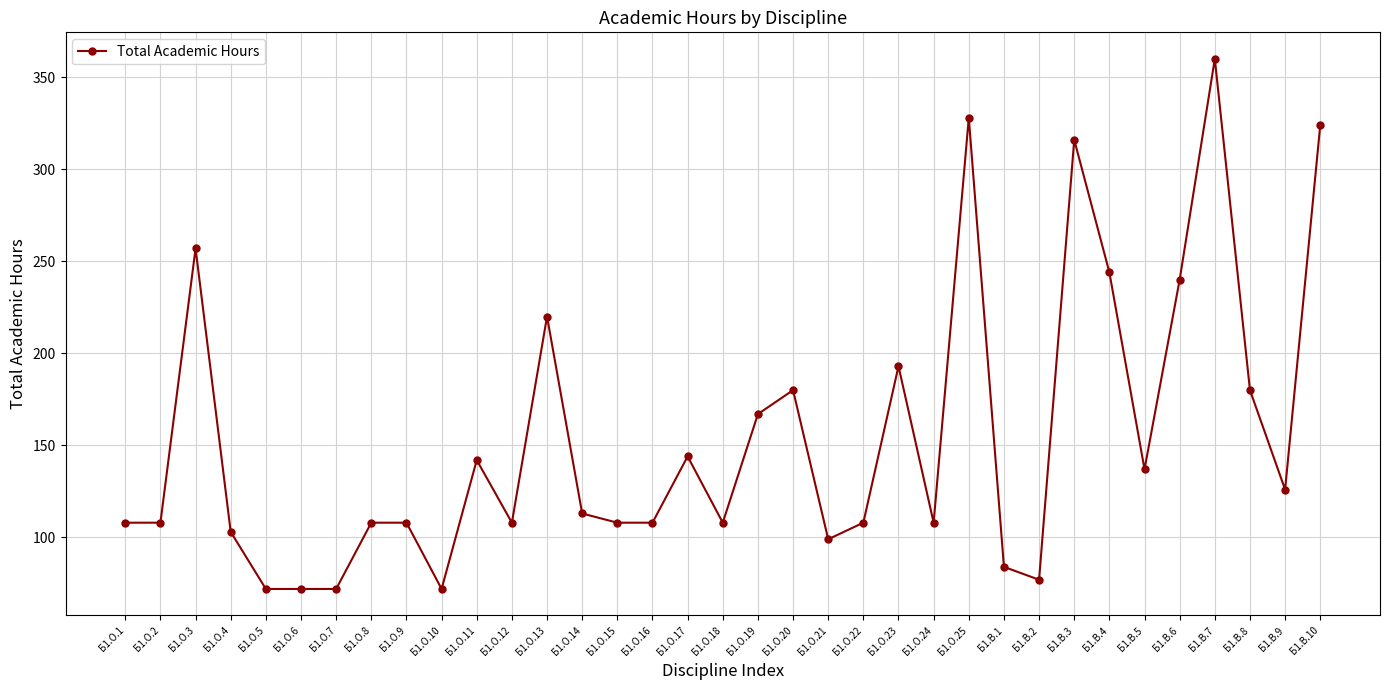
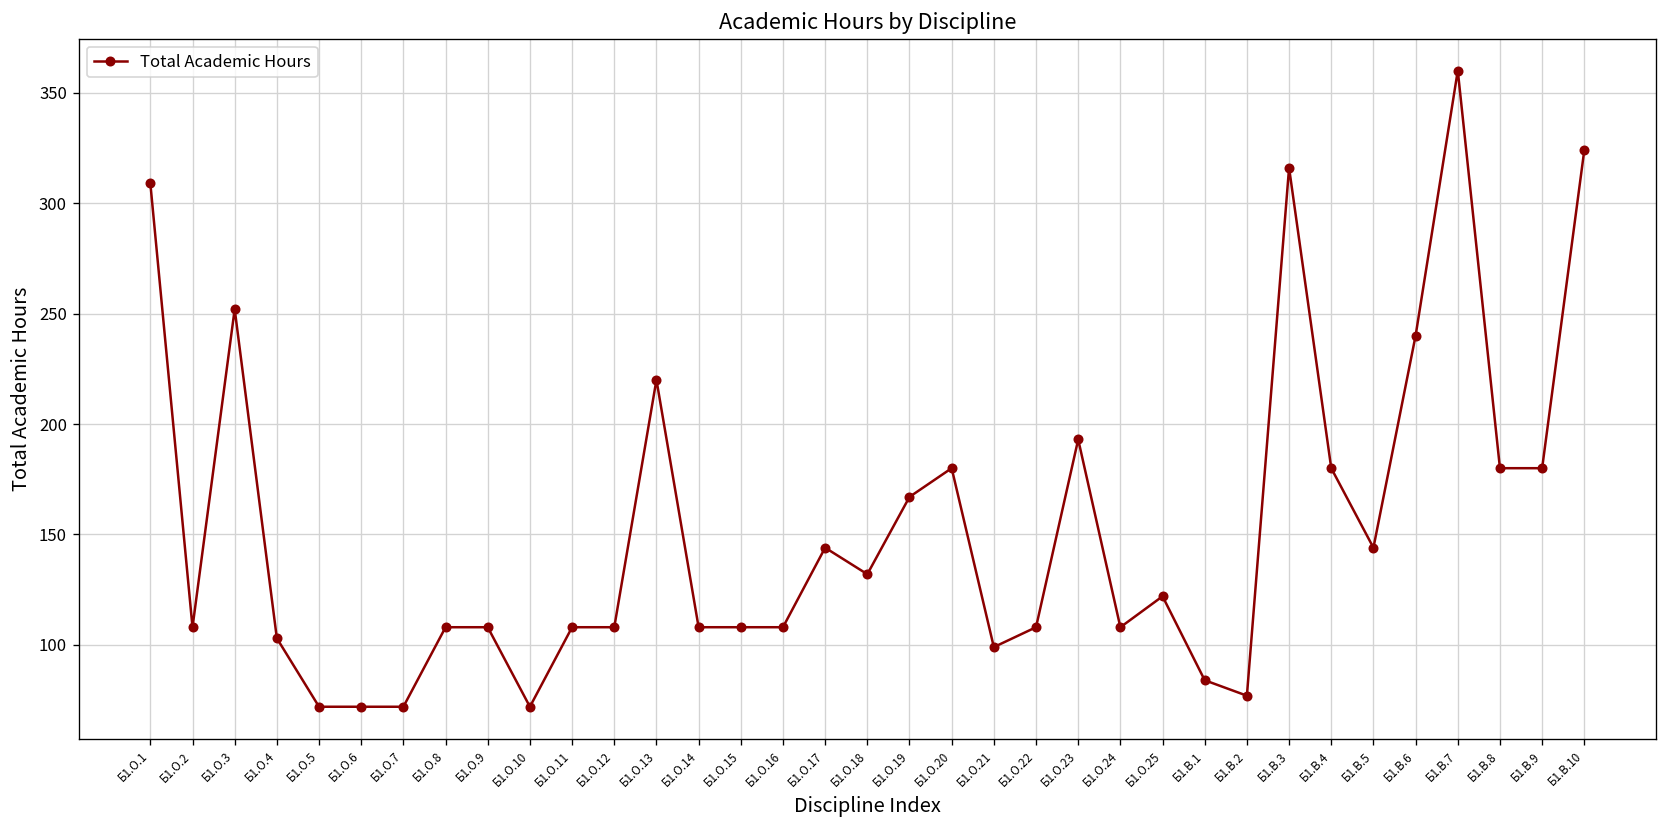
  {
-   "Б1.О.1": 108,
+   "Б1.О.1": 309,
    "Б1.О.2": 108,
-   "Б1.О.3": 257,
+   "Б1.О.3": 252,
    "Б1.О.4": 103,
    "Б1.О.5": 72,
    "Б1.О.6": 72,
    "Б1.О.7": 72,
    "Б1.О.8": 108,
    "Б1.О.9": 108,
    "Б1.О.10": 72,
-   "Б1.О.11": 142,
+   "Б1.О.11": 108,
    "Б1.О.12": 108,
    "Б1.О.13": 220,
-   "Б1.О.14": 113,
+   "Б1.О.14": 108,
    "Б1.О.15": 108,
    "Б1.О.16": 108,
    "Б1.О.17": 144,
-   "Б1.О.18": 108,
+   "Б1.О.18": 132,
    "Б1.О.19": 167,
    "Б1.О.20": 180,
    "Б1.О.21": 99,
    "Б1.О.22": 108,
    "Б1.О.23": 193,
    "Б1.О.24": 108,
-   "Б1.О.25": 328,
+   "Б1.О.25": 122,
    "Б1.В.1": 84,
    "Б1.В.2": 77,
    "Б1.В.3": 316,
-   "Б1.В.4": 244,
-   "Б1.В.5": 137,
+   "Б1.В.4": 180,
+   "Б1.В.5": 144,
    "Б1.В.6": 240,
    "Б1.В.7": 360,
    "Б1.В.8": 180,
-   "Б1.В.9": 126,
+   "Б1.В.9": 180,
    "Б1.В.10": 324
  }
